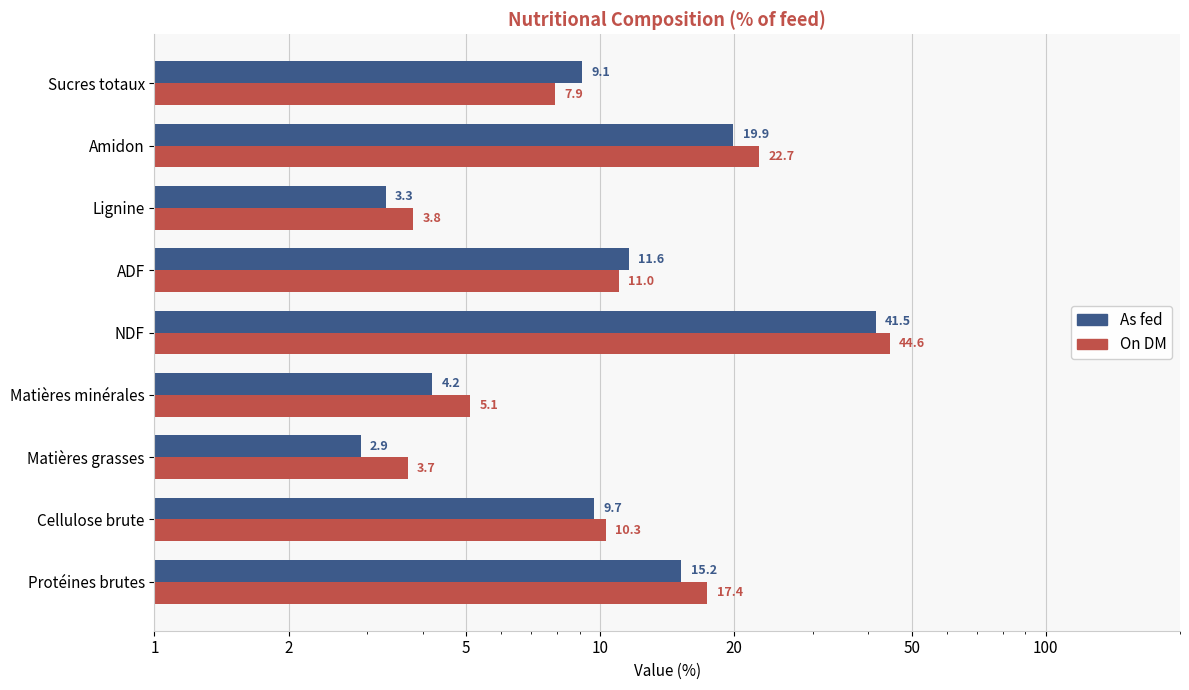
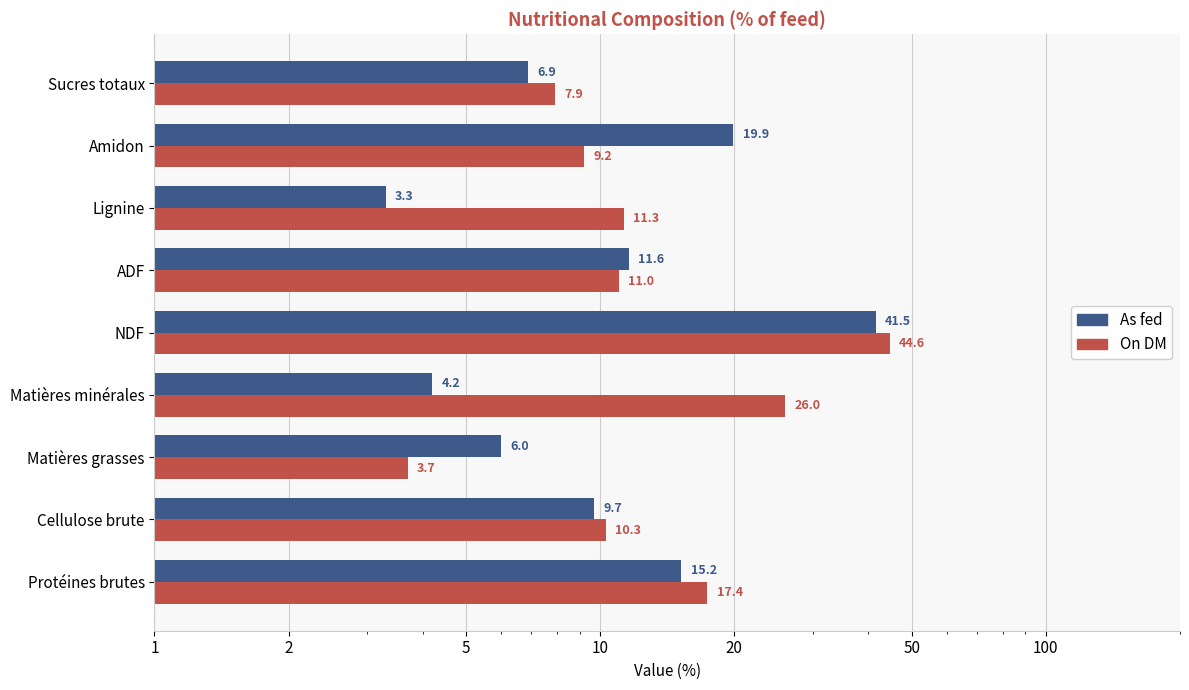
  {
    "As fed": {
-     "Sucres totaux": 9.1,
+     "Sucres totaux": 6.9,
      "Amidon": 19.9,
      "Lignine": 3.3,
      "ADF": 11.6,
      "NDF": 41.5,
      "Matières minérales": 4.2,
-     "Matières grasses": 2.9,
+     "Matières grasses": 6.0,
      "Cellulose brute": 9.7,
      "Protéines brutes": 15.2
    },
    "On DM": {
      "Sucres totaux": 7.9,
-     "Amidon": 22.7,
-     "Lignine": 3.8,
+     "Amidon": 9.2,
+     "Lignine": 11.3,
      "ADF": 11.0,
      "NDF": 44.6,
-     "Matières minérales": 5.1,
+     "Matières minérales": 26.0,
      "Matières grasses": 3.7,
      "Cellulose brute": 10.3,
      "Protéines brutes": 17.4
    }
  }
